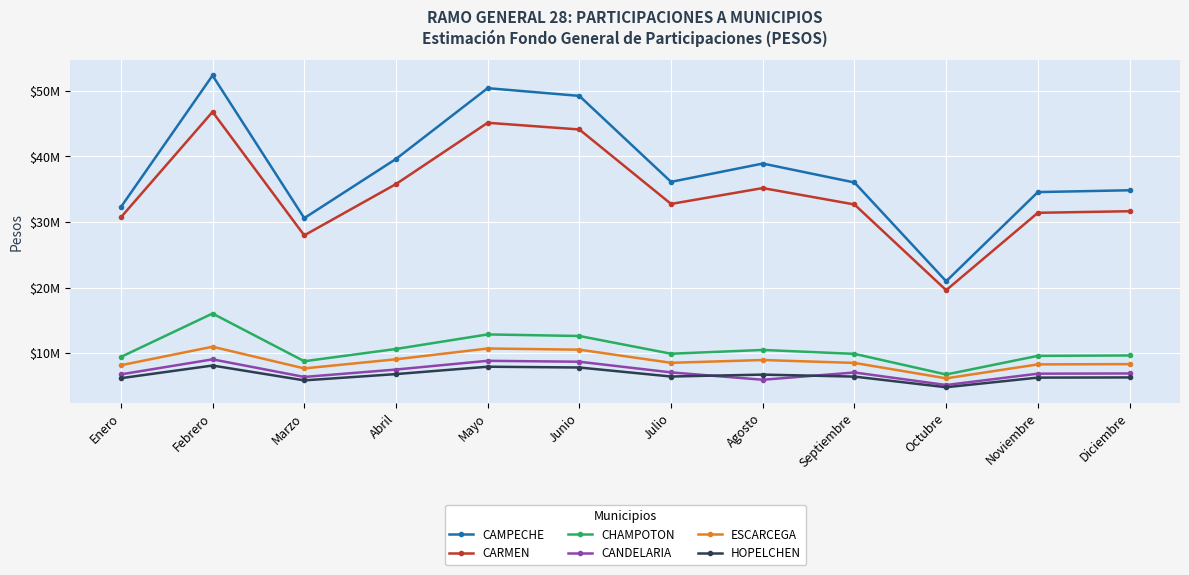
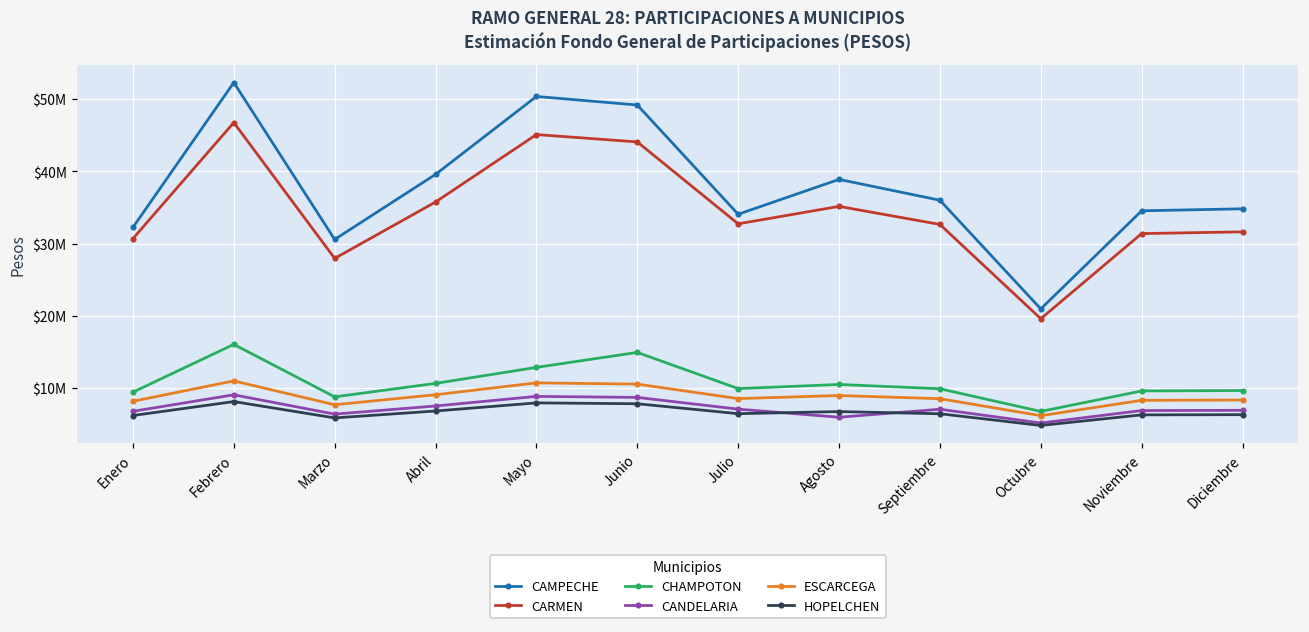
  {
    "CAMPECHE": {
      "Enero": "$32000000",
      "Febrero": "$52000000",
      "Marzo": "$31000000",
      "Abril": "$40000000",
      "Mayo": "$50000000",
      "Junio": "$49000000",
-     "Julio": "$36000000",
+     "Julio": "$34000000",
      "Agosto": "$39000000",
      "Septiembre": "$36000000",
      "Octubre": "$21000000",
      "Noviembre": "$35000000",
      "Diciembre": "$35000000"
    },
    "CARMEN": {
      "Enero": "$31000000",
      "Febrero": "$47000000",
      "Marzo": "$28000000",
      "Abril": "$36000000",
      "Mayo": "$45000000",
      "Junio": "$44000000",
      "Julio": "$33000000",
      "Agosto": "$35000000",
      "Septiembre": "$33000000",
      "Octubre": "$20000000",
      "Noviembre": "$31000000",
      "Diciembre": "$32000000"
    },
    "CHAMPOTON": {
      "Enero": "$9000000",
      "Febrero": "$16000000",
      "Marzo": "$9000000",
      "Abril": "$11000000",
      "Mayo": "$13000000",
-     "Junio": "$13000000",
+     "Junio": "$15000000",
      "Julio": "$10000000",
      "Agosto": "$10000000",
      "Septiembre": "$10000000",
      "Octubre": "$7000000",
      "Noviembre": "$10000000",
      "Diciembre": "$10000000"
    },
    "CANDELARIA": {
      "Enero": "$7000000",
      "Febrero": "$9000000",
      "Marzo": "$6000000",
      "Abril": "$8000000",
      "Mayo": "$9000000",
      "Junio": "$9000000",
      "Julio": "$7000000",
      "Agosto": "$6000000",
      "Septiembre": "$7000000",
      "Noviembre": "$7000000",
      "Diciembre": "$7000000"
    },
    "ESCARCEGA": {
      "Enero": "$8000000",
      "Febrero": "$11000000",
      "Marzo": "$8000000",
      "Abril": "$9000000",
      "Mayo": "$11000000",
      "Junio": "$11000000",
      "Julio": "$9000000",
      "Agosto": "$9000000",
      "Septiembre": "$9000000",
      "Octubre": "$6000000",
      "Noviembre": "$8000000",
      "Diciembre": "$8000000"
    },
    "HOPELCHEN": {
      "Enero": "$6000000",
      "Febrero": "$8000000",
      "Marzo": "$6000000",
      "Abril": "$7000000",
      "Mayo": "$8000000",
      "Junio": "$8000000",
      "Julio": "$6000000",
      "Agosto": "$7000000",
      "Septiembre": "$6000000",
      "Noviembre": "$6000000",
      "Diciembre": "$6000000"
    }
  }
